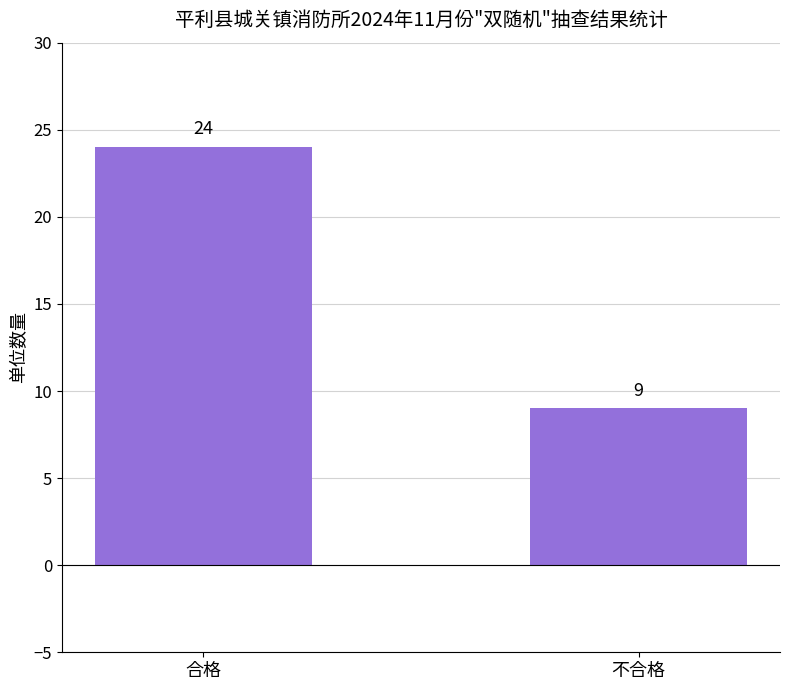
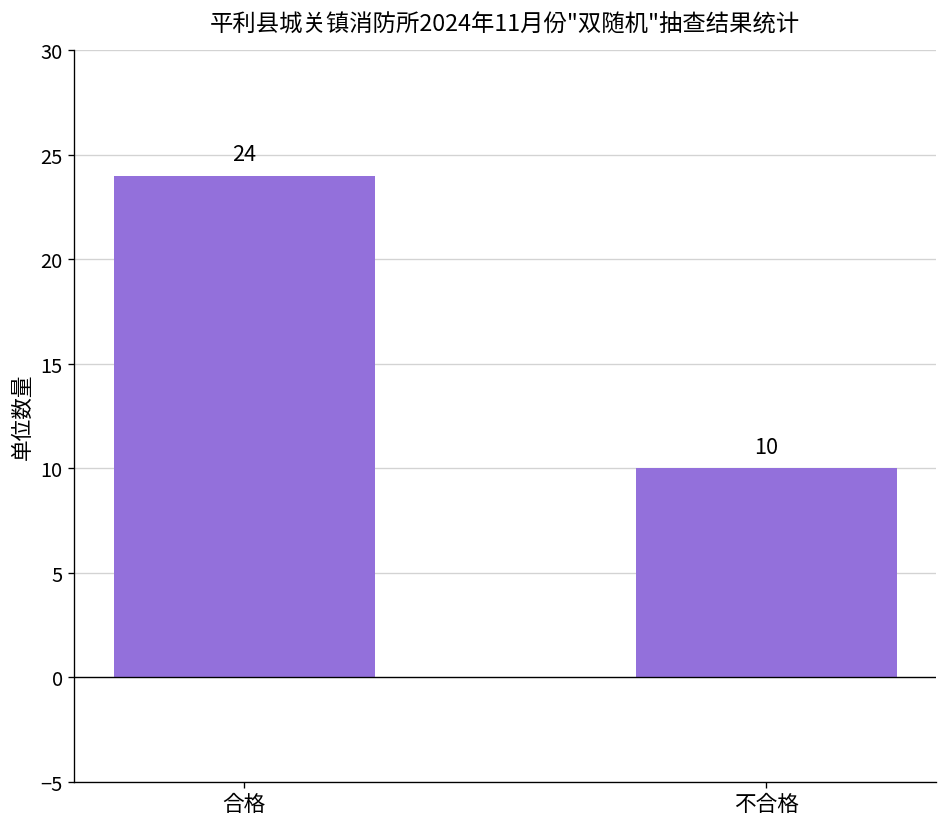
  {
    "合格": 24,
-   "不合格": 9
+   "不合格": 10
  }
